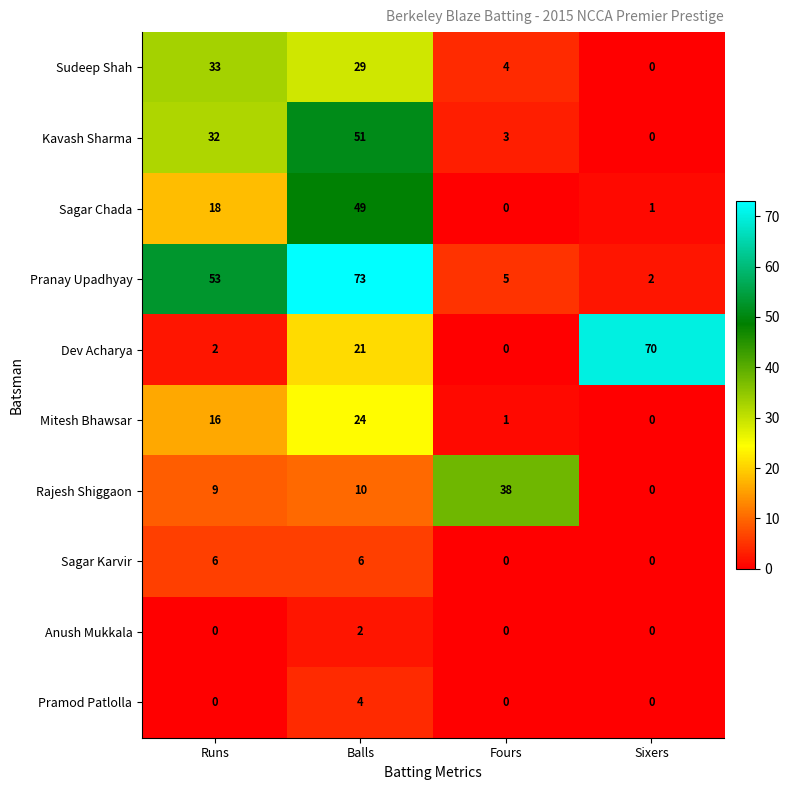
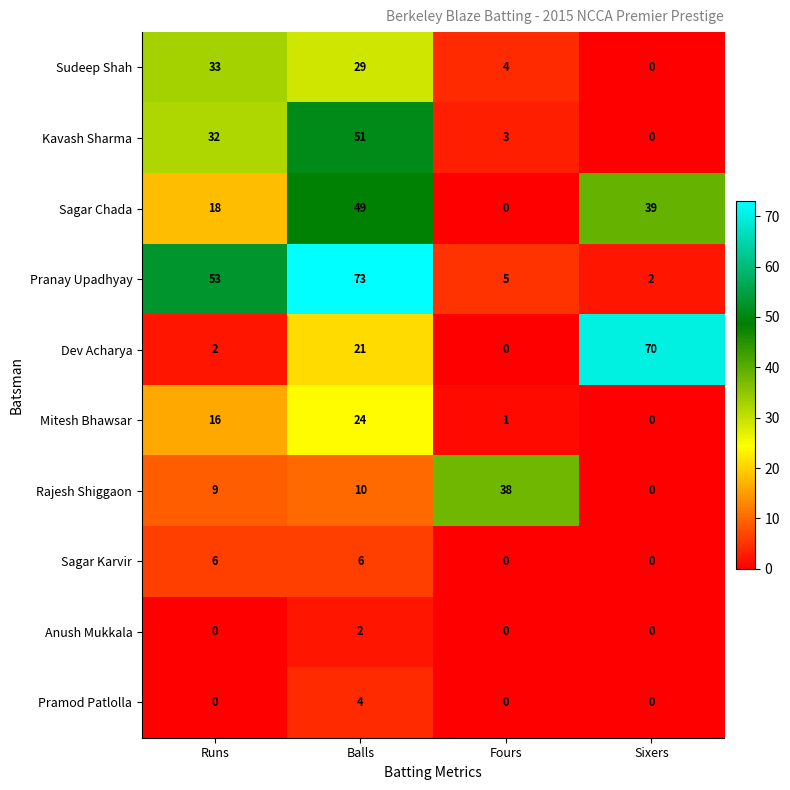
  {
    "Sudeep Shah": {
      "Runs": 33,
      "Balls": 29,
      "Fours": 4,
      "Sixers": 0
    },
    "Kavash Sharma": {
      "Runs": 32,
      "Balls": 51,
      "Fours": 3,
      "Sixers": 0
    },
    "Sagar Chada": {
      "Runs": 18,
      "Balls": 49,
      "Fours": 0,
-     "Sixers": 1
+     "Sixers": 39
    },
    "Pranay Upadhyay": {
      "Runs": 53,
      "Balls": 73,
      "Fours": 5,
      "Sixers": 2
    },
    "Dev Acharya": {
      "Runs": 2,
      "Balls": 21,
      "Fours": 0,
      "Sixers": 70
    },
    "Mitesh Bhawsar": {
      "Runs": 16,
      "Balls": 24,
      "Fours": 1,
      "Sixers": 0
    },
    "Rajesh Shiggaon": {
      "Runs": 9,
      "Balls": 10,
      "Fours": 38,
      "Sixers": 0
    },
    "Sagar Karvir": {
      "Runs": 6,
      "Balls": 6,
      "Fours": 0,
      "Sixers": 0
    },
    "Anush Mukkala": {
      "Runs": 0,
      "Balls": 2,
      "Fours": 0,
      "Sixers": 0
    },
    "Pramod Patlolla": {
      "Runs": 0,
      "Balls": 4,
      "Fours": 0,
      "Sixers": 0
    }
  }
